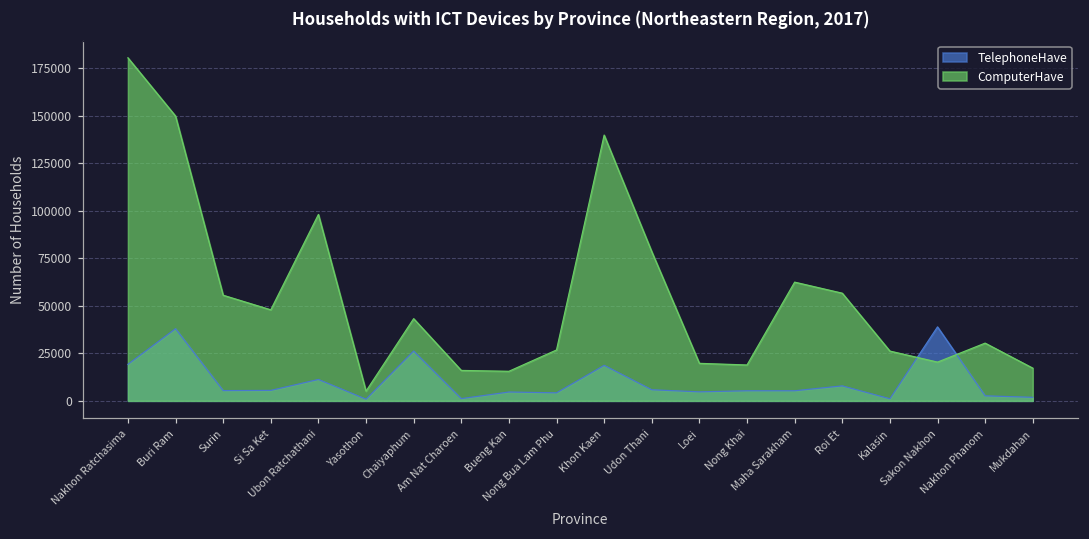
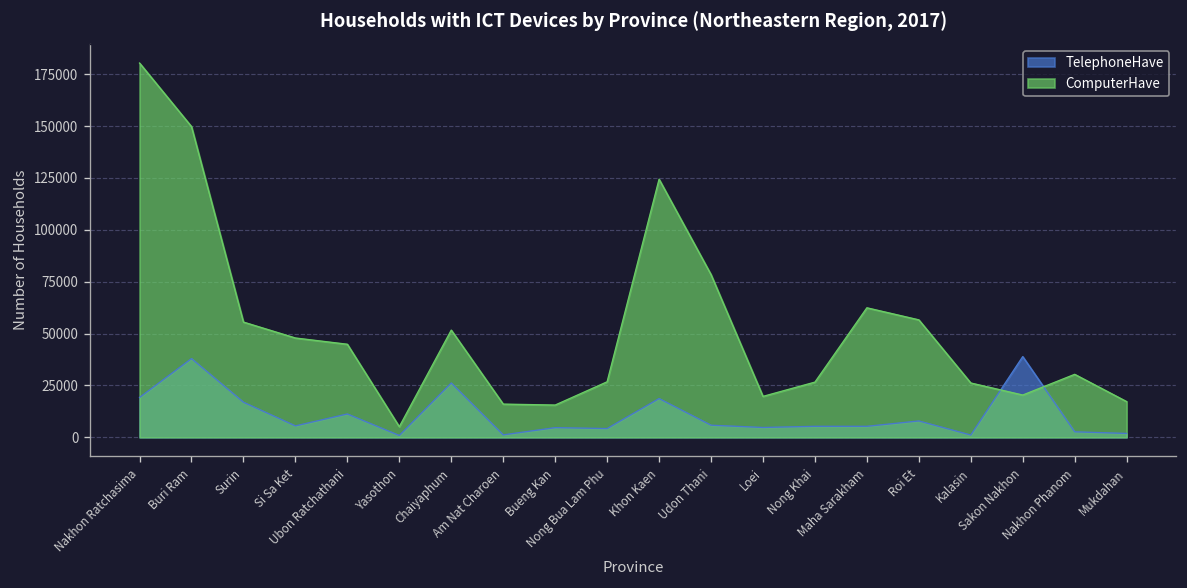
  {
    "TelephoneHave": {
      "Nakhon Ratchasima": 19000,
      "Buri Ram": 38000,
-     "Surin": 5000,
+     "Surin": 17000,
      "Si Sa Ket": 6000,
      "Ubon Ratchathani": 11000,
      "Yasothon": 1000,
      "Chaiyaphum": 26000,
      "Am Nat Charoen": 1000,
      "Bueng Kan": 5000,
      "Nong Bua Lam Phu": 4000,
      "Khon Kaen": 19000,
      "Udon Thani": 6000,
      "Loei": 5000,
      "Nong Khai": 5000,
      "Maha Sarakham": 5000,
      "Roi Et": 8000,
      "Kalasin": 1000,
      "Sakon Nakhon": 39000,
      "Nakhon Phanom": 3000,
      "Mukdahan": 2000
    },
    "ComputerHave": {
      "Nakhon Ratchasima": 180000,
      "Buri Ram": 150000,
      "Surin": 56000,
      "Si Sa Ket": 48000,
-     "Ubon Ratchathani": 98000,
+     "Ubon Ratchathani": 45000,
      "Yasothon": 5000,
-     "Chaiyaphum": 43000,
+     "Chaiyaphum": 52000,
      "Am Nat Charoen": 16000,
      "Bueng Kan": 16000,
      "Nong Bua Lam Phu": 27000,
-     "Khon Kaen": 140000,
+     "Khon Kaen": 124000,
      "Udon Thani": 78000,
      "Loei": 20000,
-     "Nong Khai": 19000,
+     "Nong Khai": 27000,
      "Maha Sarakham": 62000,
      "Roi Et": 57000,
      "Kalasin": 26000,
      "Sakon Nakhon": 20000,
      "Nakhon Phanom": 30000,
      "Mukdahan": 17000
    }
  }
